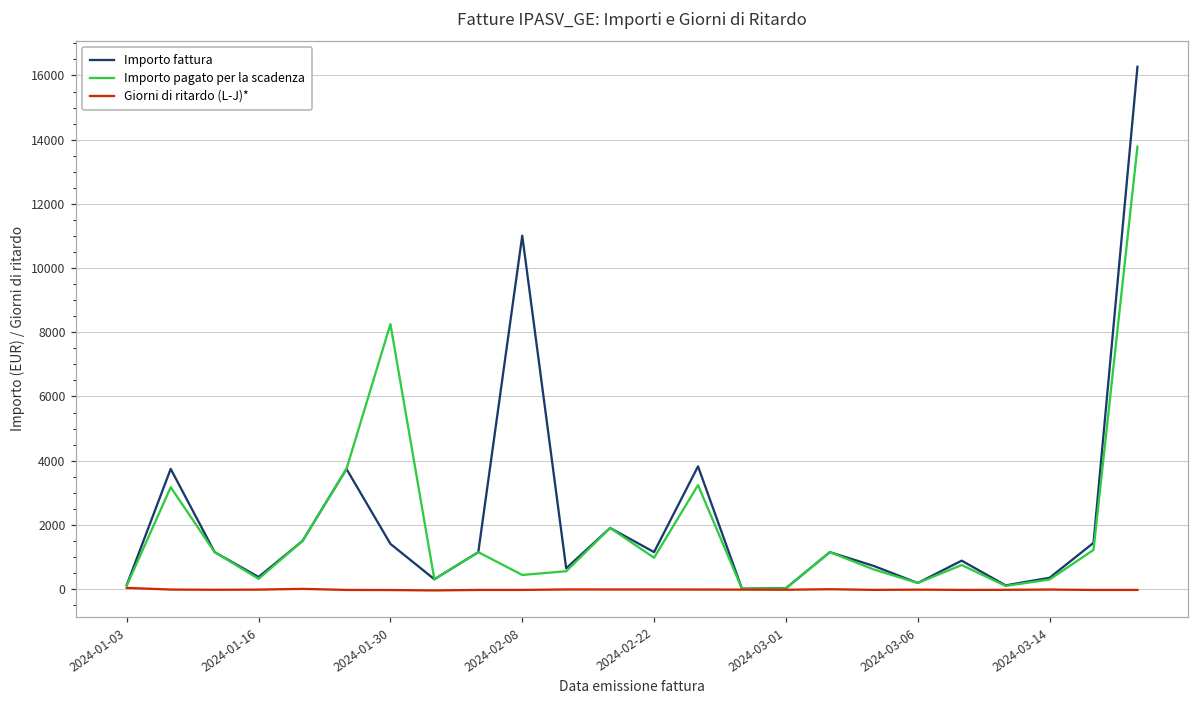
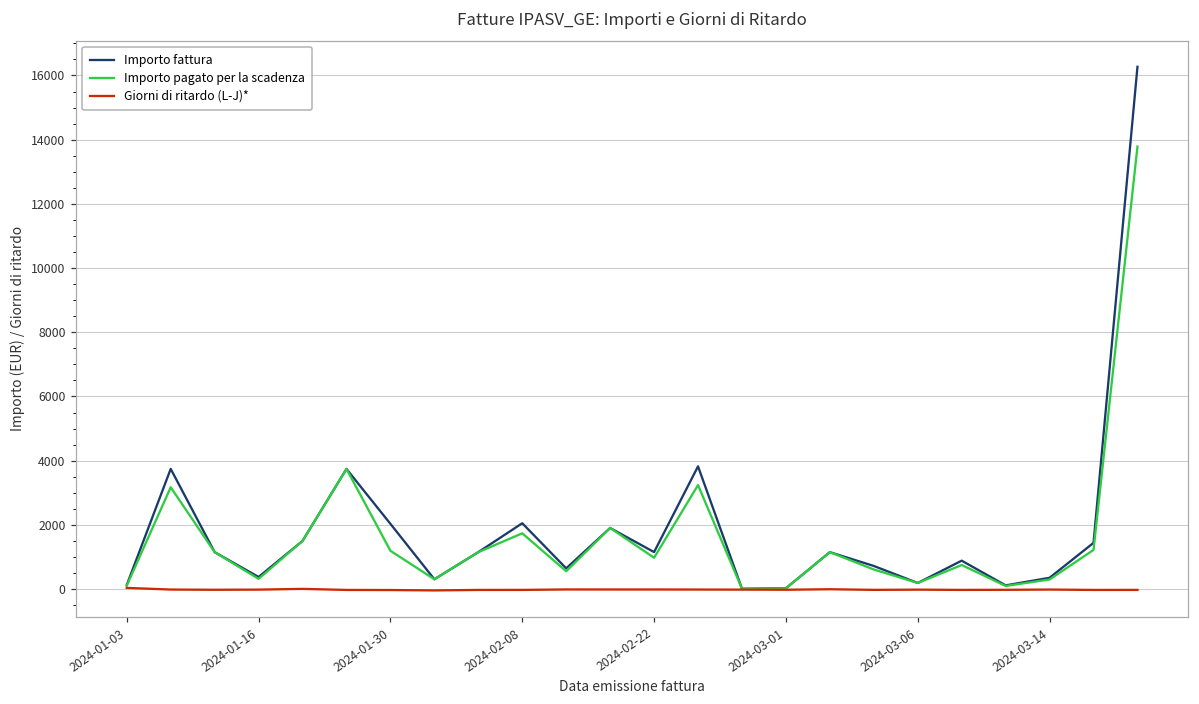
  {
    "Importo fattura": {
-     "2024-01-30": 1400,
-     "2024-02-08": 11000
+     "2024-01-30": 2000,
+     "2024-02-08": 2100
    },
    "Importo pagato per la scadenza": {
-     "2024-01-30": 8300,
-     "2024-02-08": 400
+     "2024-01-30": 1200,
+     "2024-02-08": 1700
    },
    "Giorni di ritardo (L-J)*": {
      "2024-01-16": 0,
      "2024-01-30": 0,
      "2024-02-08": 0,
      "2024-03-14": 0
    }
  }
